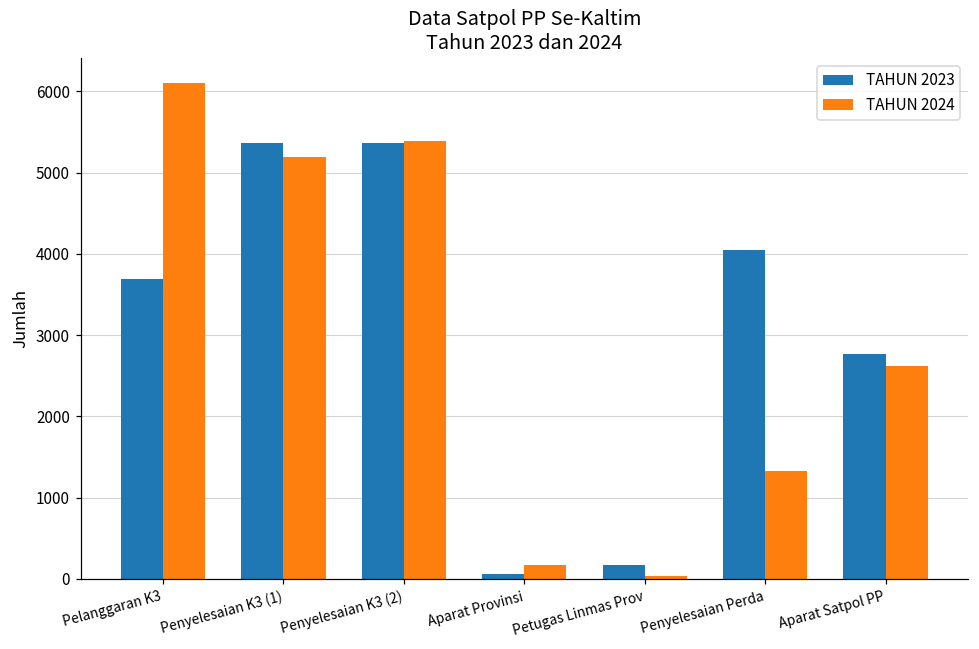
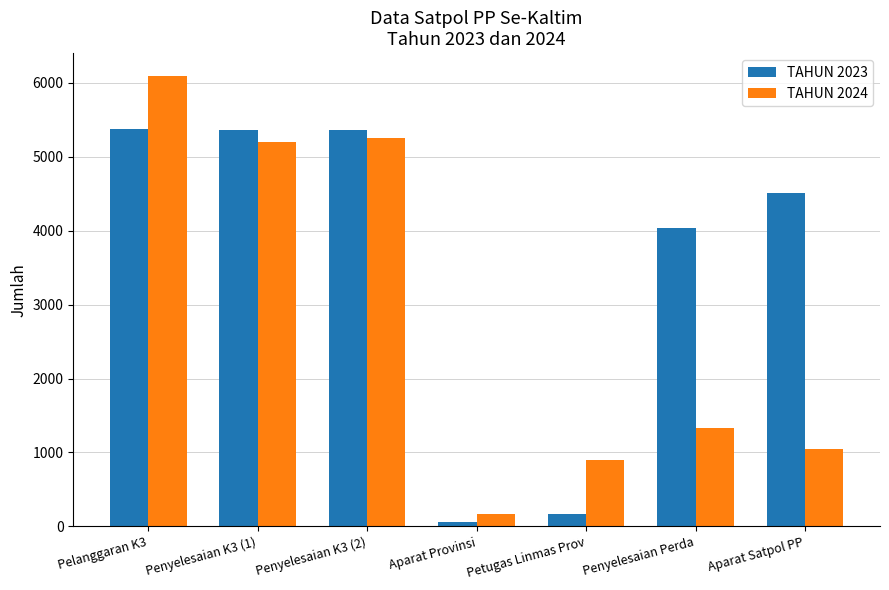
  {
    "TAHUN 2023": {
-     "Pelanggaran K3": 3700,
+     "Pelanggaran K3": 5400,
      "Penyelesaian K3 (1)": 5400,
      "Penyelesaian K3 (2)": 5400,
      "Aparat Provinsi": 100,
      "Petugas Linmas Prov": 200,
      "Penyelesaian Perda": 4000,
-     "Aparat Satpol PP": 2800
+     "Aparat Satpol PP": 4500
    },
    "TAHUN 2024": {
      "Pelanggaran K3": 6100,
      "Penyelesaian K3 (1)": 5200,
-     "Penyelesaian K3 (2)": 5400,
+     "Penyelesaian K3 (2)": 5300,
      "Aparat Provinsi": 200,
-     "Petugas Linmas Prov": 0,
+     "Petugas Linmas Prov": 900,
      "Penyelesaian Perda": 1300,
-     "Aparat Satpol PP": 2600
+     "Aparat Satpol PP": 1000
    }
  }
